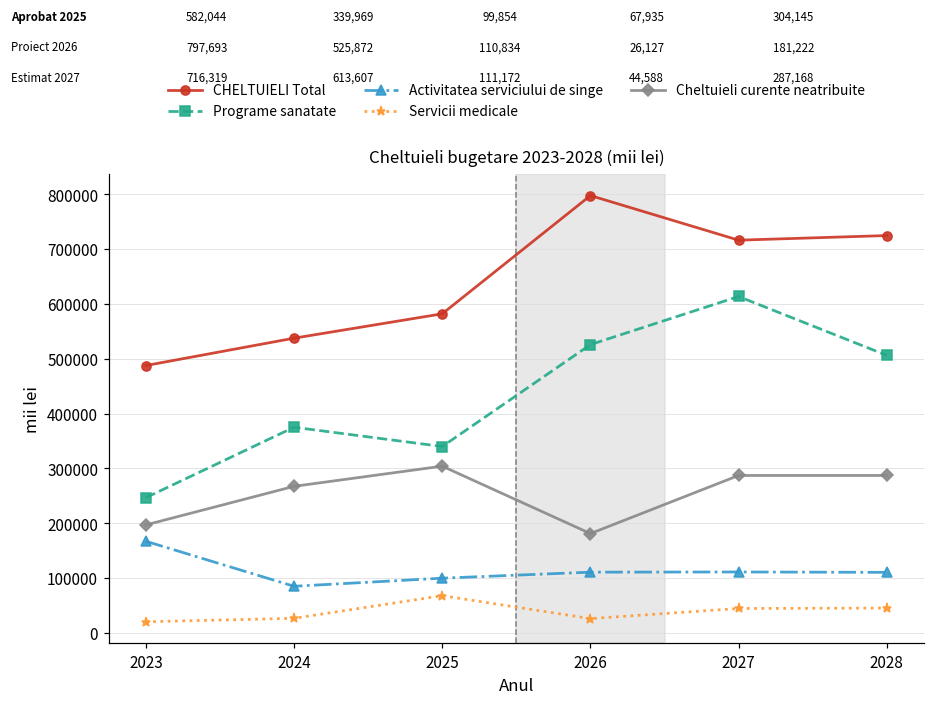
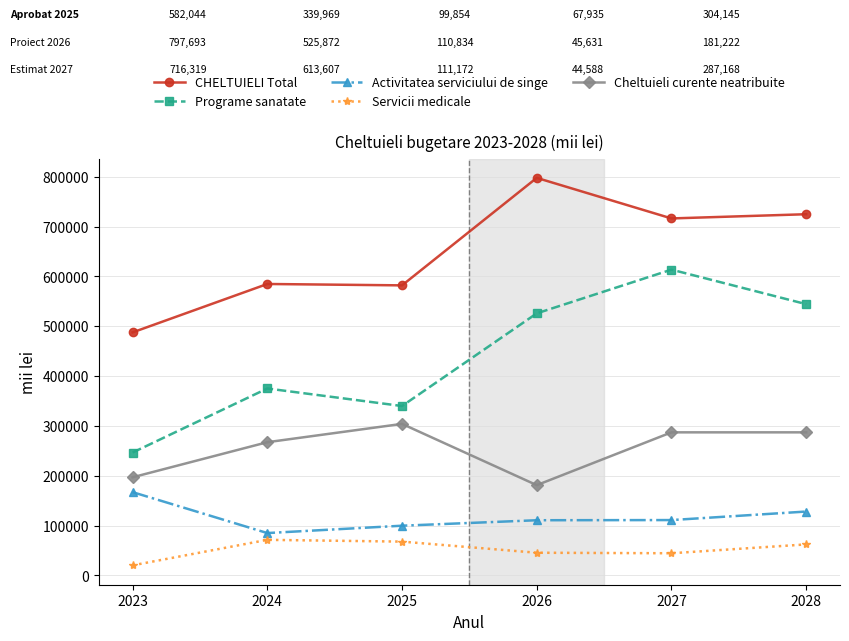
  {
    "CHELTUIELI Total": {
      "2023": "490000",
-     "2024": "540000",
+     "2024": "580000",
      "2025": "580000",
      "2026": "800000",
      "2027": "720000",
      "2028": "720000"
    },
    "Programe sanatate": {
      "2023": "250000",
      "2024": "380000",
      "2025": "340000",
      "2026": "530000",
      "2027": "610000",
-     "2028": "510000"
+     "2028": "540000"
    },
    "Activitatea serviciului de singe": {
      "2023": "170000",
      "2024": "90000",
      "2025": "100000",
      "2026": "110000",
      "2027": "110000",
-     "2028": "110000"
+     "2028": "130000"
    },
    "Servicii medicale": {
-     "2024": "30000",
-     "2026": "26,127",
-     "2028": "50000"
+     "2024": "70000",
+     "2026": "45,631",
+     "2028": "60000"
    },
    "Cheltuieli curente neatribuite": {
      "2023": "200000",
      "2024": "270000",
      "2025": "300000",
      "2026": "180000",
      "2027": "290000",
      "2028": "290000"
    }
  }
